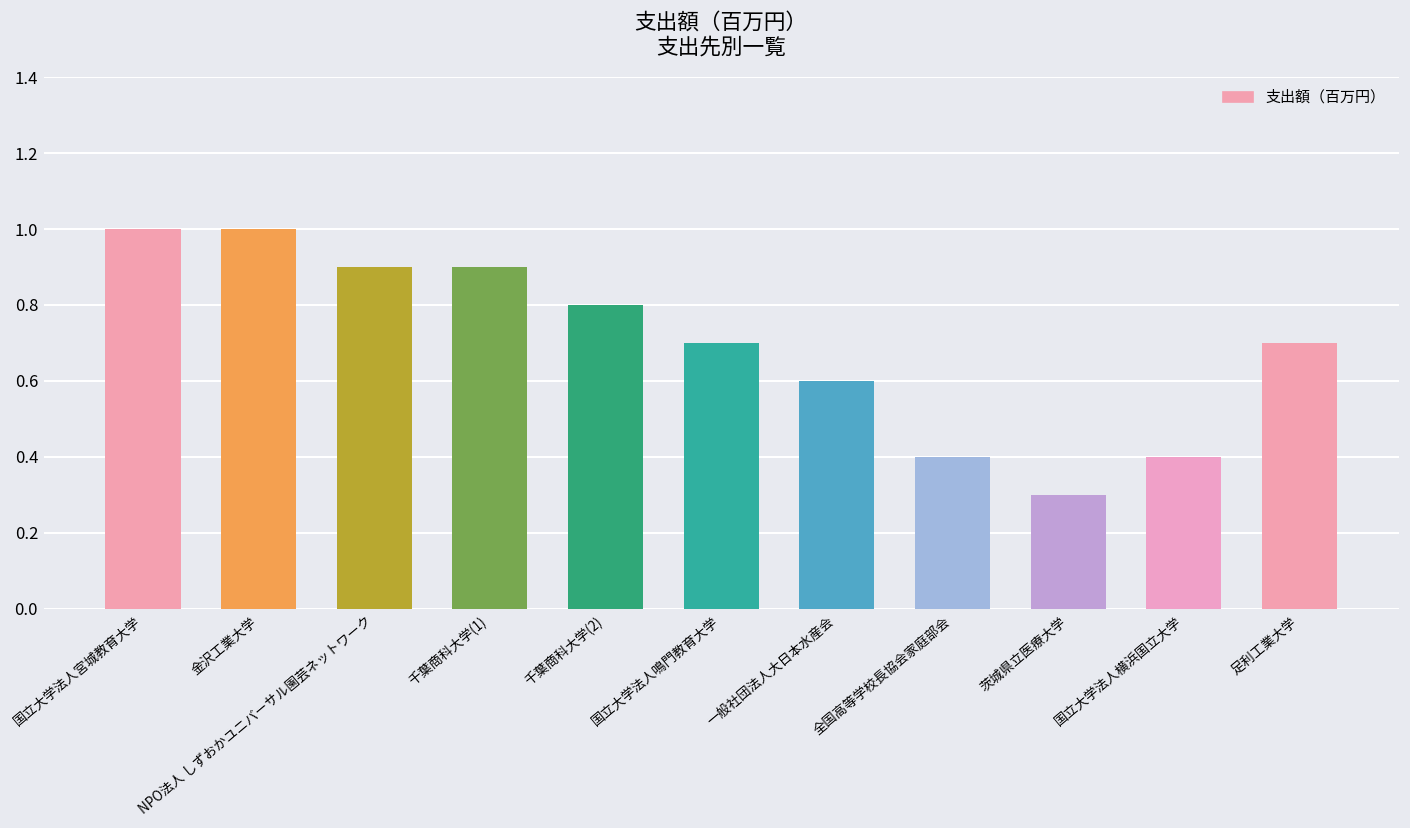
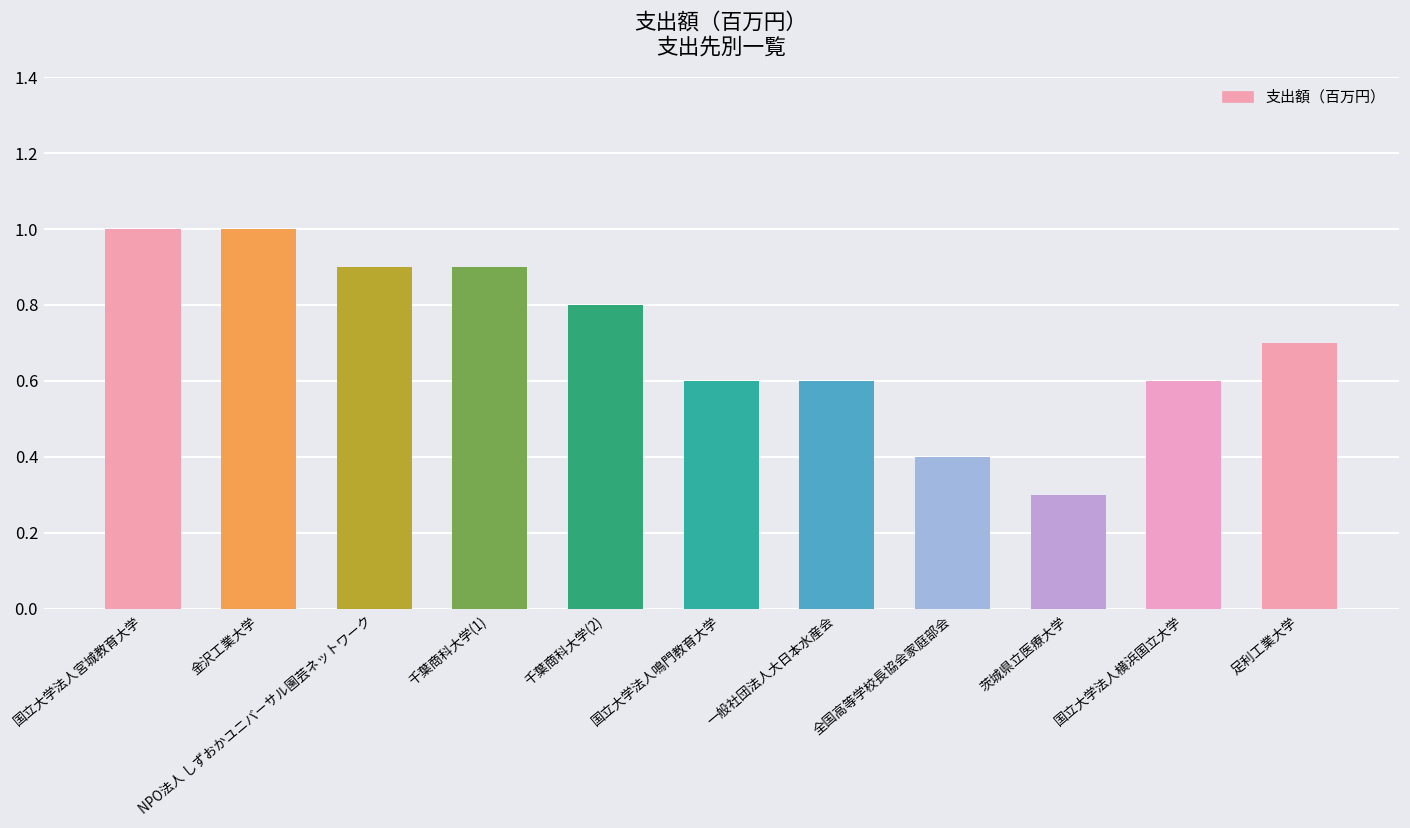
  {
    "国立大学法人宮城教育大学": 1.0,
    "金沢工業大学": 1.0,
    "NPO法人 しずおかユニバーサル園芸ネットワーク": 0.9,
    "千葉商科大学(1)": 0.9,
    "千葉商科大学(2)": 0.8,
-   "国立大学法人鳴門教育大学": 0.7,
+   "国立大学法人鳴門教育大学": 0.6,
    "一般社団法人大日本水産会": 0.6,
    "全国高等学校長協会家庭部会": 0.4,
    "茨城県立医療大学": 0.3,
-   "国立大学法人横浜国立大学": 0.4,
+   "国立大学法人横浜国立大学": 0.6,
    "足利工業大学": 0.7
  }
